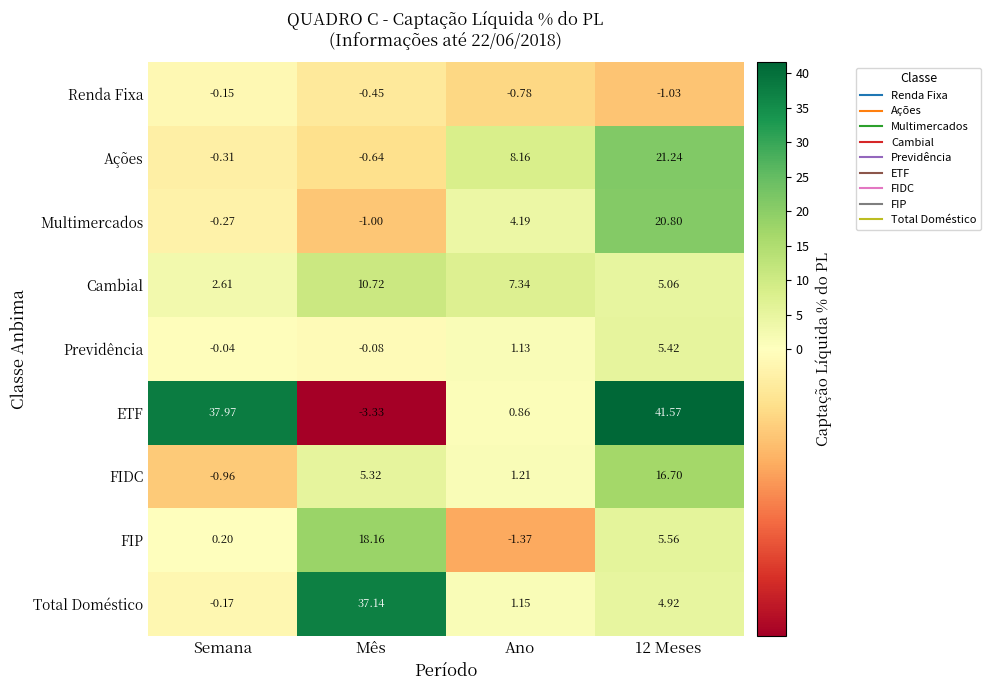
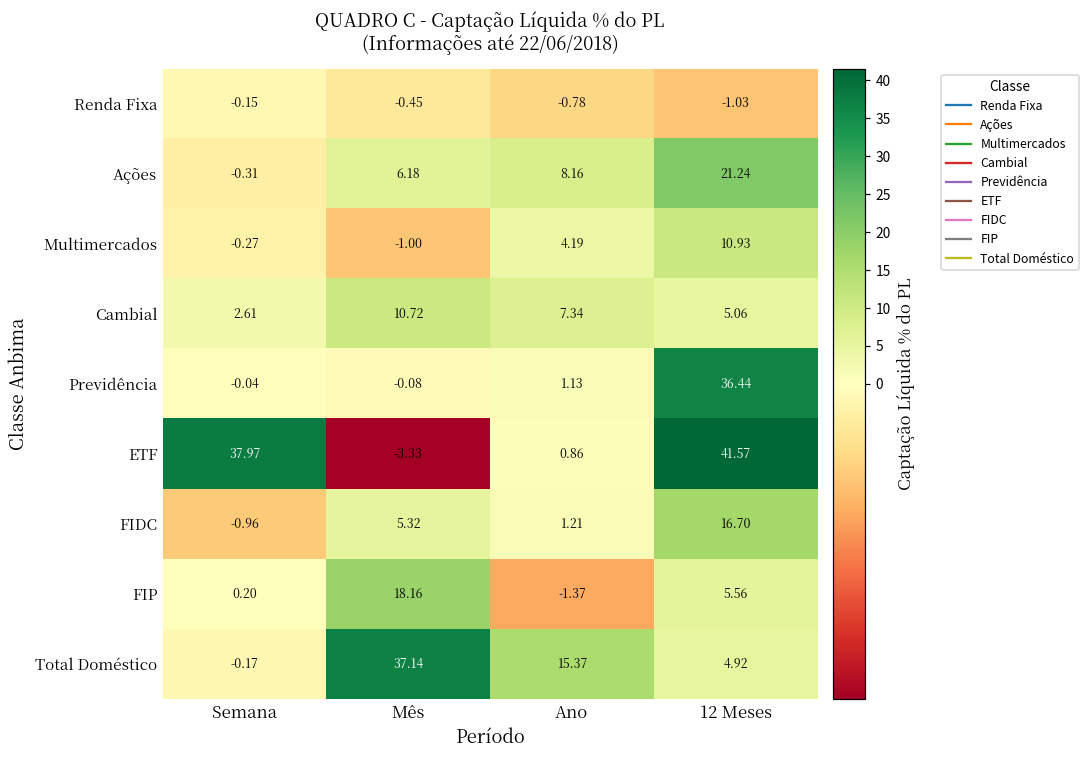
  {
    "Renda Fixa": {
      "Semana": -0.15,
      "Mês": -0.45,
      "Ano": -0.78,
      "12 Meses": -1.03
    },
    "Ações": {
      "Semana": -0.31,
-     "Mês": -0.64,
+     "Mês": 6.18,
      "Ano": 8.16,
      "12 Meses": 21.24
    },
    "Multimercados": {
      "Semana": -0.27,
      "Mês": -1.00,
      "Ano": 4.19,
-     "12 Meses": 20.80
+     "12 Meses": 10.93
    },
    "Cambial": {
      "Semana": 2.61,
      "Mês": 10.72,
      "Ano": 7.34,
      "12 Meses": 5.06
    },
    "Previdência": {
      "Semana": -0.04,
      "Mês": -0.08,
      "Ano": 1.13,
-     "12 Meses": 5.42
+     "12 Meses": 36.44
    },
    "ETF": {
      "Semana": 37.97,
      "Mês": -3.33,
      "Ano": 0.86,
      "12 Meses": 41.57
    },
    "FIDC": {
      "Semana": -0.96,
      "Mês": 5.32,
      "Ano": 1.21,
      "12 Meses": 16.70
    },
    "FIP": {
      "Semana": 0.20,
      "Mês": 18.16,
      "Ano": -1.37,
      "12 Meses": 5.56
    },
    "Total Doméstico": {
      "Semana": -0.17,
      "Mês": 37.14,
-     "Ano": 1.15,
+     "Ano": 15.37,
      "12 Meses": 4.92
    }
  }
